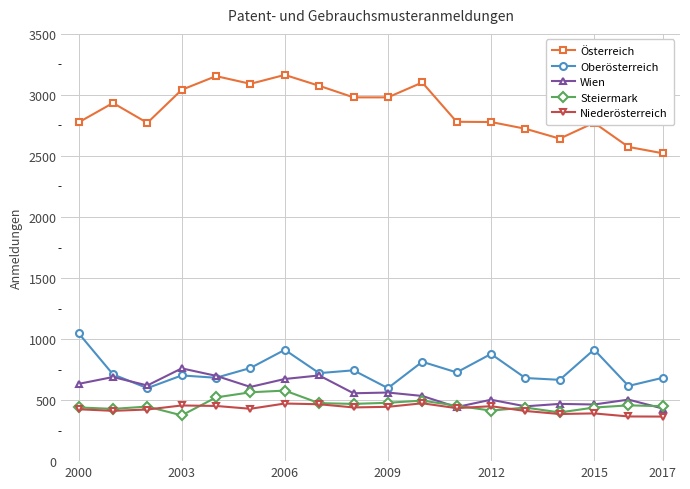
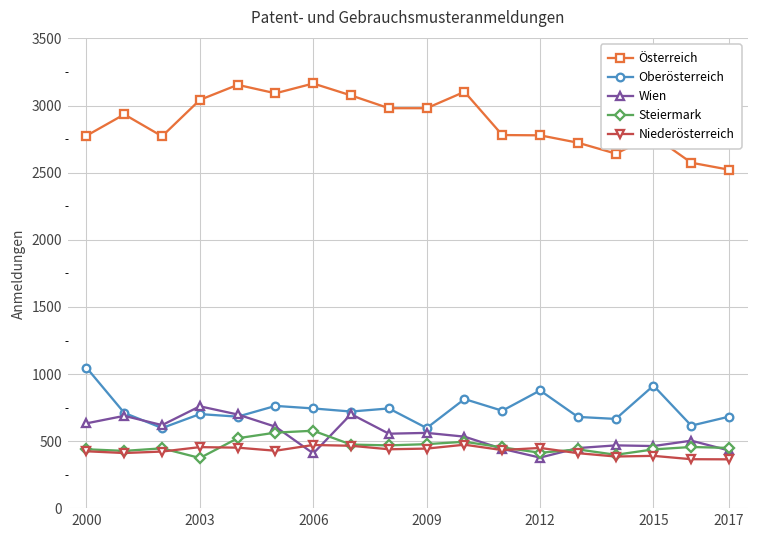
  {
    "Oberösterreich": {
      "2000": 1050,
      "2003": 700,
-     "2006": 910,
+     "2006": 740,
      "2009": 600,
      "2012": 880,
      "2015": 910,
      "2017": 680
    },
    "Wien": {
      "2000": 630,
      "2003": 760,
-     "2006": 670,
+     "2006": 410,
      "2009": 560,
-     "2012": 500,
+     "2012": 380,
      "2015": 460
    },
    "Steiermark": {
      "2003": 380,
      "2006": 580,
      "2009": 480,
      "2012": 410,
      "2015": 440
    }
  }
